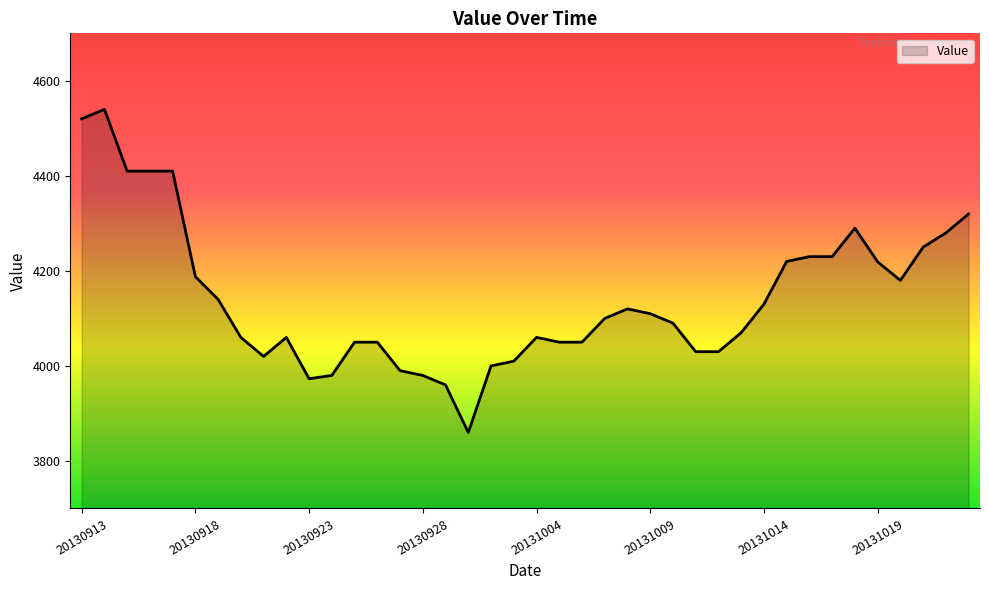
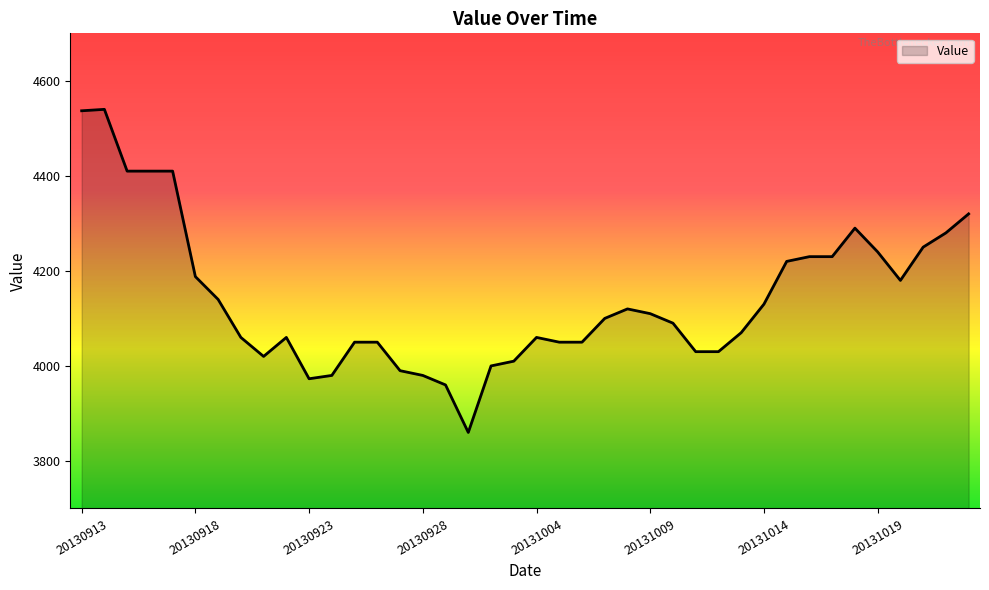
  {
-   "20130913": 4520,
+   "20130913": 4540,
    "20130918": 4190,
    "20130923": 3970,
    "20130928": 3980,
    "20131014": 4130,
-   "20131019": 4220
+   "20131019": 4240
  }
